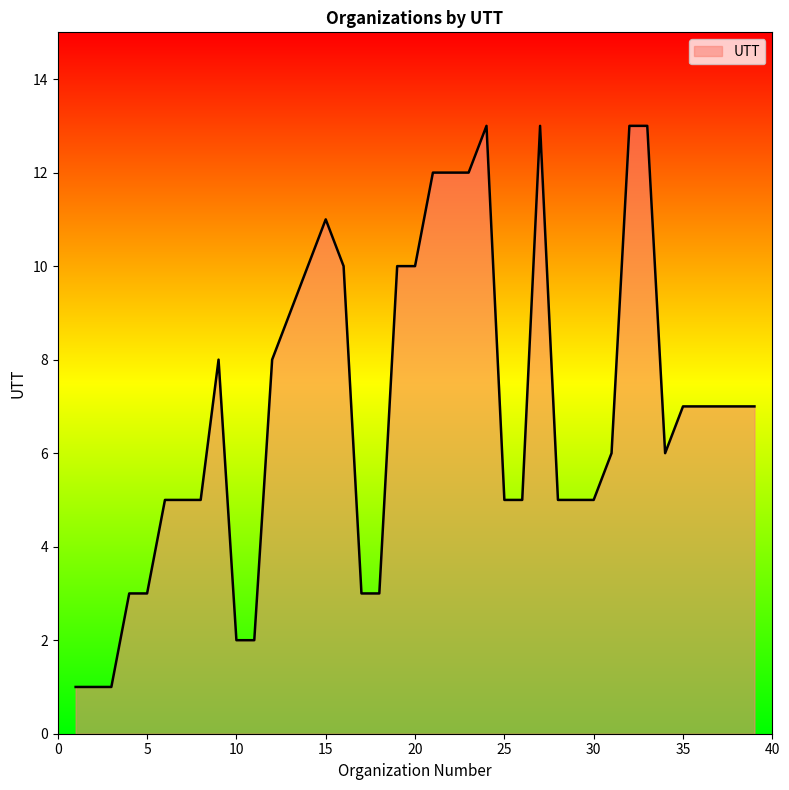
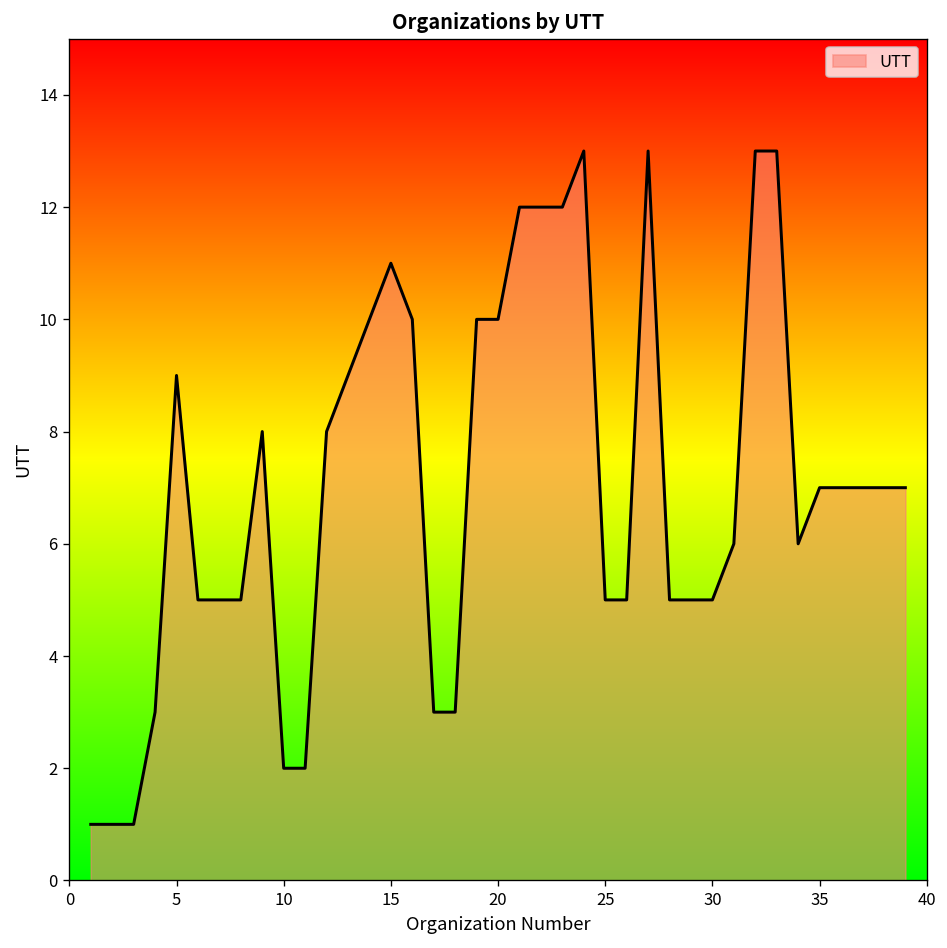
  {
-   "5": 3,
+   "5": 9,
    "10": 2,
    "15": 11,
    "20": 10,
    "25": 5,
    "30": 5,
    "35": 7
  }
